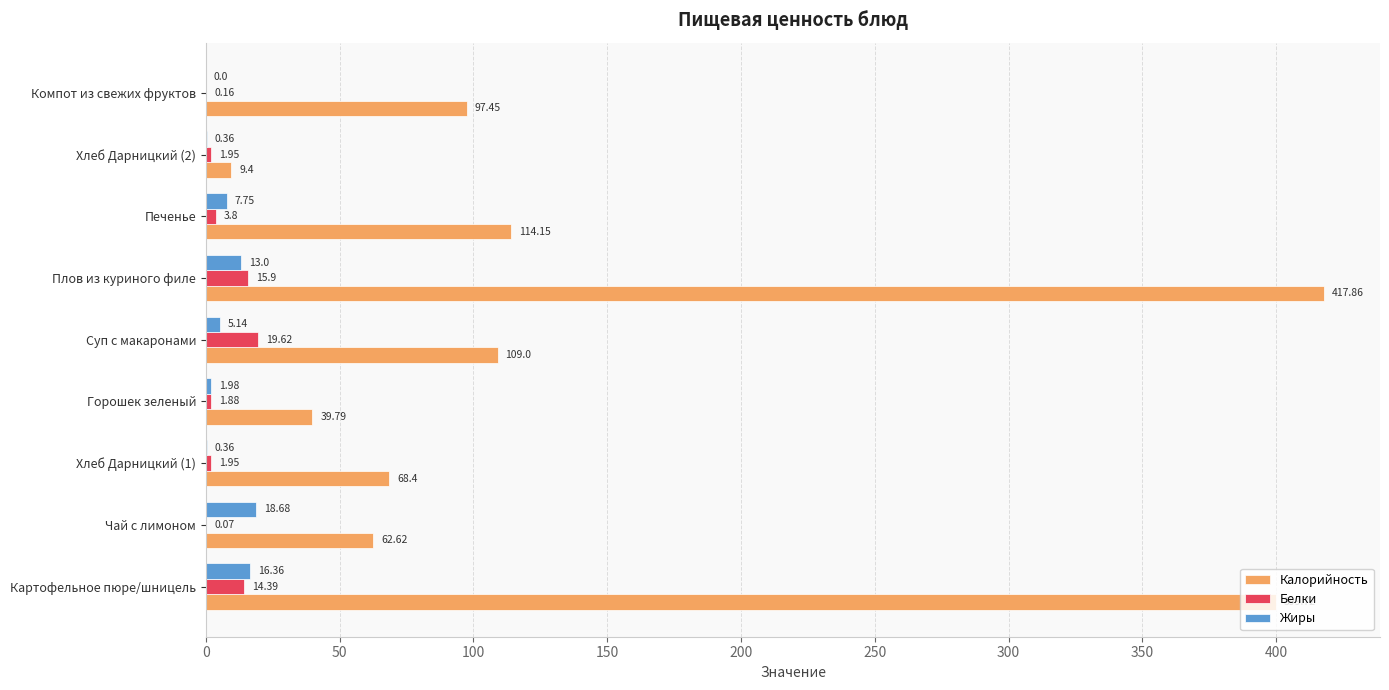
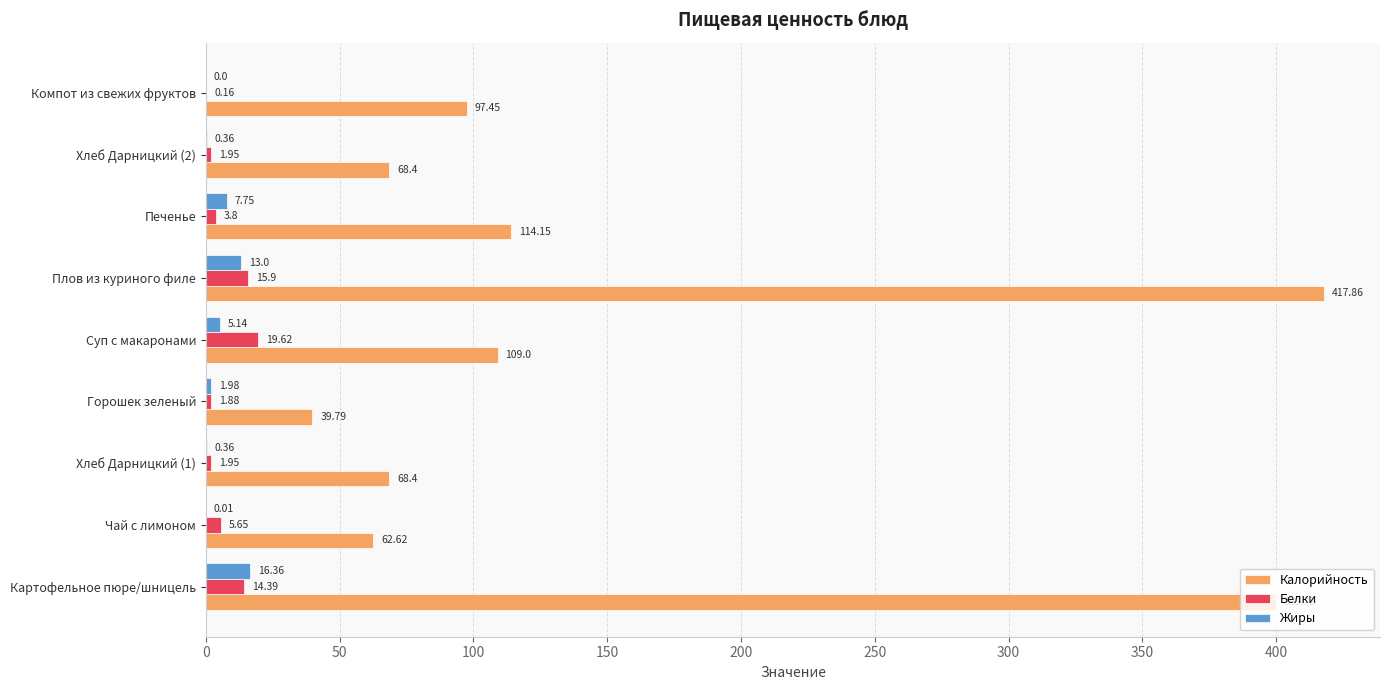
  {
    "Калорийность": {
      "Компот из свежих фруктов": 97.45,
-     "Хлеб Дарницкий (2)": 9.4,
+     "Хлеб Дарницкий (2)": 68.4,
      "Печенье": 114.15,
      "Плов из куриного филе": 417.86,
      "Суп с макаронами": 109.0,
      "Горошек зеленый": 39.79,
      "Хлеб Дарницкий (1)": 68.4,
      "Чай с лимоном": 62.62
    },
    "Белки": {
      "Компот из свежих фруктов": 0.16,
      "Хлеб Дарницкий (2)": 1.95,
      "Печенье": 3.8,
      "Плов из куриного филе": 15.9,
      "Суп с макаронами": 19.62,
      "Горошек зеленый": 1.88,
      "Хлеб Дарницкий (1)": 1.95,
-     "Чай с лимоном": 0.07,
+     "Чай с лимоном": 5.65,
      "Картофельное пюре/шницель": 14.39
    },
    "Жиры": {
      "Компот из свежих фруктов": 0.0,
      "Хлеб Дарницкий (2)": 0.36,
      "Печенье": 7.75,
      "Плов из куриного филе": 13.0,
      "Суп с макаронами": 5.14,
      "Горошек зеленый": 1.98,
      "Хлеб Дарницкий (1)": 0.36,
-     "Чай с лимоном": 18.68,
+     "Чай с лимоном": 0.01,
      "Картофельное пюре/шницель": 16.36
    }
  }
